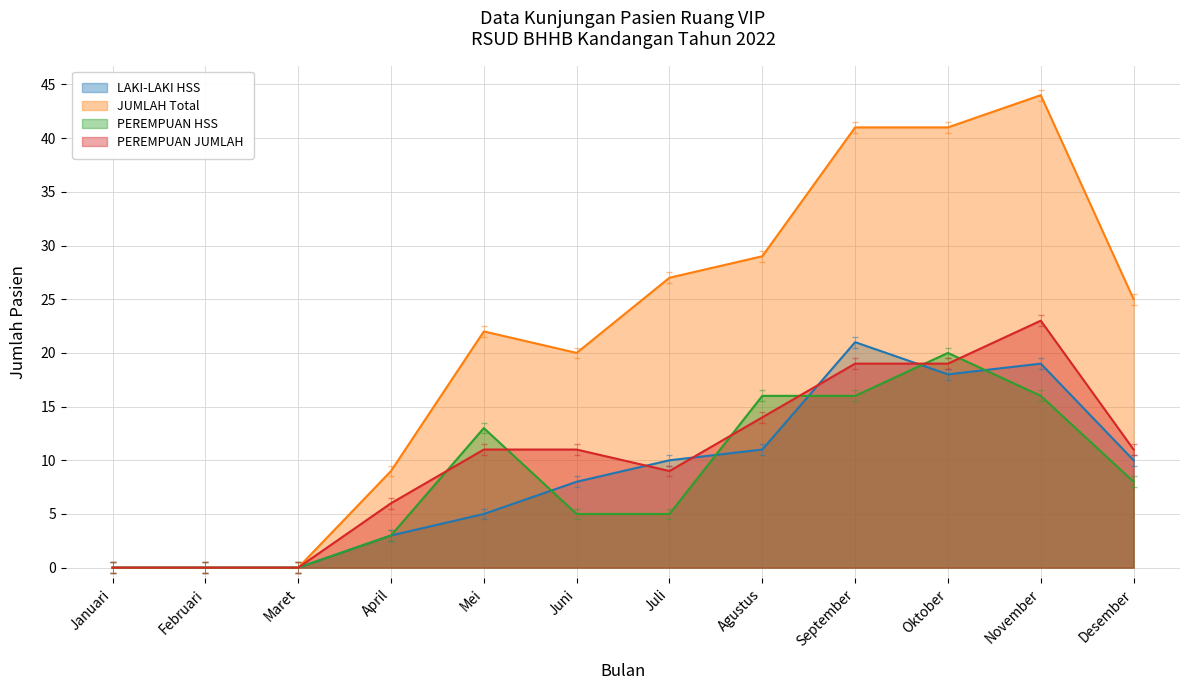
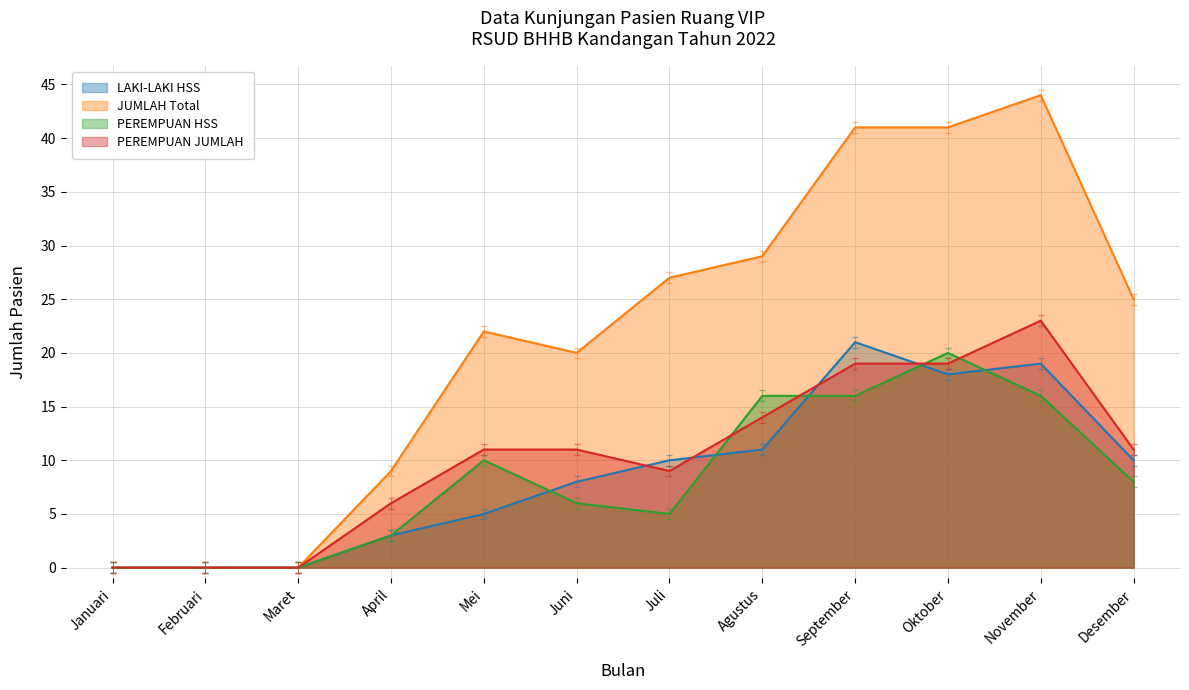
  {
    "PEREMPUAN HSS": {
-     "Mei": 13,
-     "Juni": 5,
+     "Mei": 10,
+     "Juni": 6,
      "Juli": 5,
      "Agustus": 16,
      "September": 16,
      "Oktober": 20,
      "November": 16,
      "Desember": 8
    }
  }
